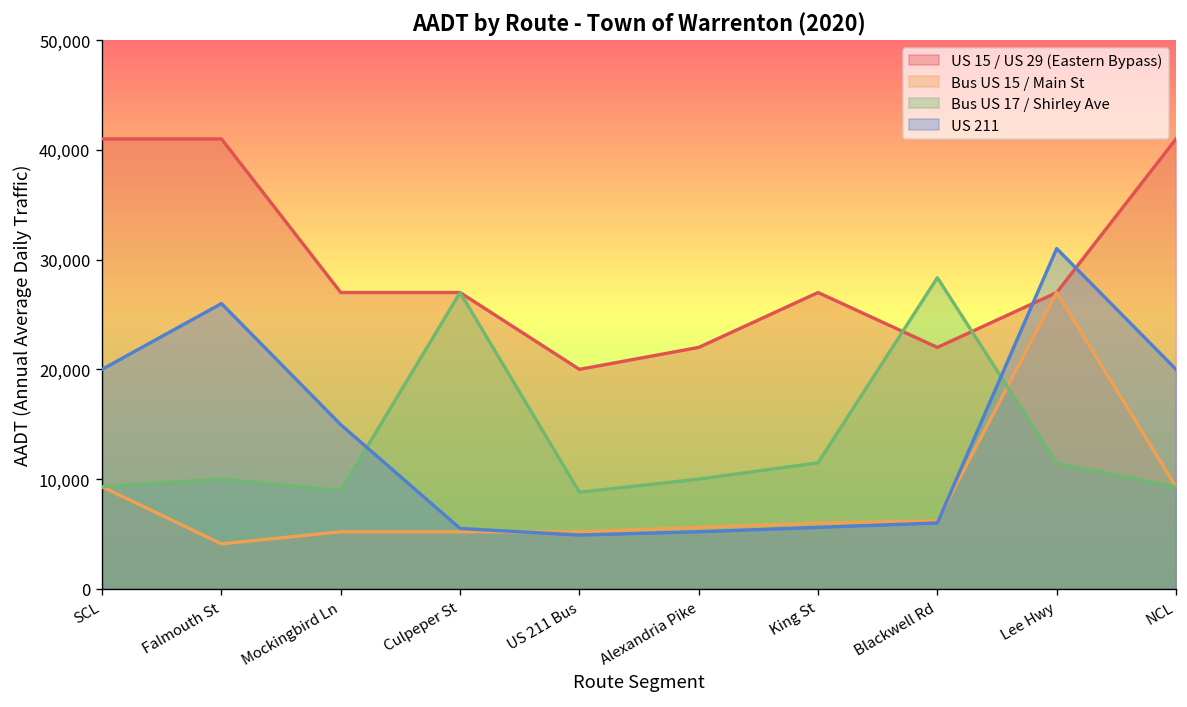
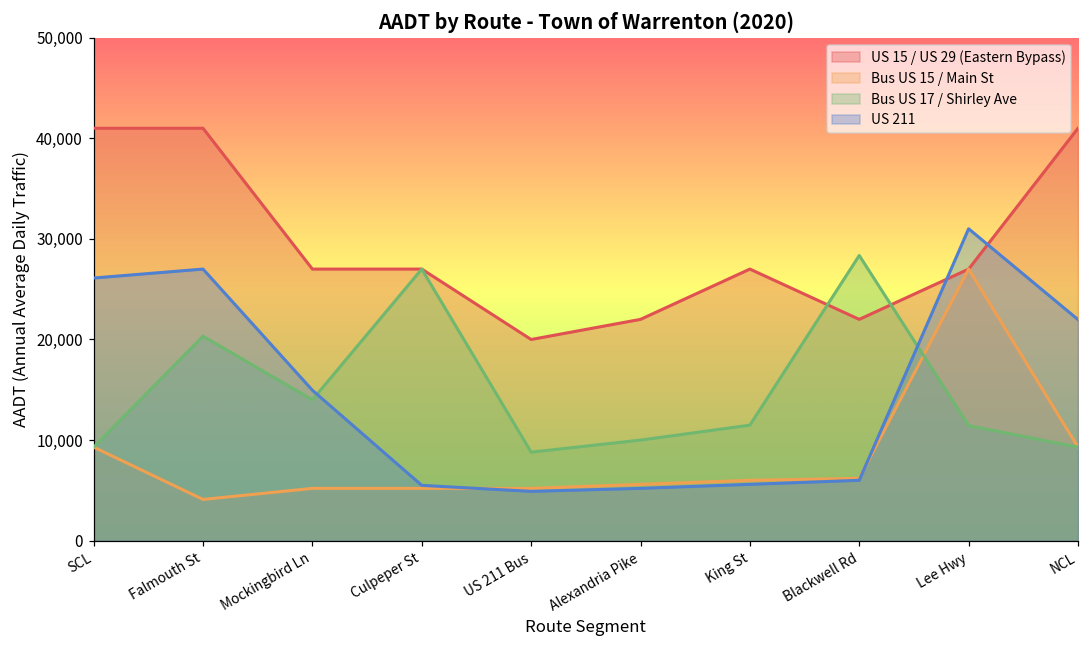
  {
    "Bus US 17 / Shirley Ave": {
-     "Falmouth St": "10,000",
-     "Mockingbird Ln": "9,000",
+     "Falmouth St": "20,000",
+     "Mockingbird Ln": "14,000",
      "US 211 Bus": "9,000",
      "Alexandria Pike": "10,000",
      "King St": "11,000",
      "Blackwell Rd": "28,000",
      "Lee Hwy": "11,000"
    },
    "US 211": {
-     "SCL": "20,000",
-     "Falmouth St": "26,000",
+     "SCL": "26,000",
+     "Falmouth St": "27,000",
      "Mockingbird Ln": "15,000",
      "Culpeper St": "6,000",
      "US 211 Bus": "5,000",
      "Alexandria Pike": "5,000",
      "King St": "6,000",
      "Lee Hwy": "31,000",
-     "NCL": "20,000"
+     "NCL": "22,000"
    }
  }
